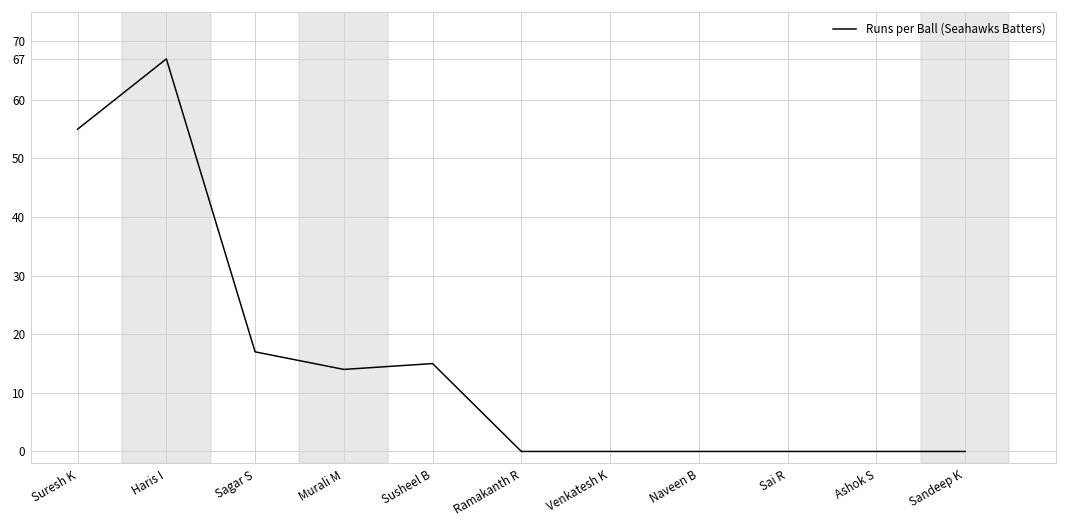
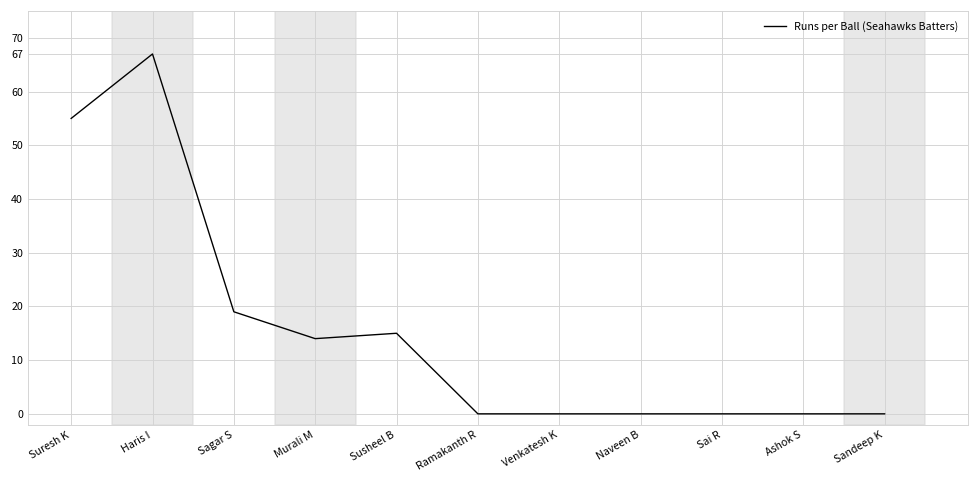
  {
    "Suresh K": 55,
    "Haris I": 67,
-   "Sagar S": 17,
+   "Sagar S": 19,
    "Murali M": 14,
    "Susheel B": 15,
    "Ramakanth R": 0,
    "Venkatesh K": 0,
    "Naveen B": 0,
    "Sai R": 0,
    "Ashok S": 0,
    "Sandeep K": 0
  }
